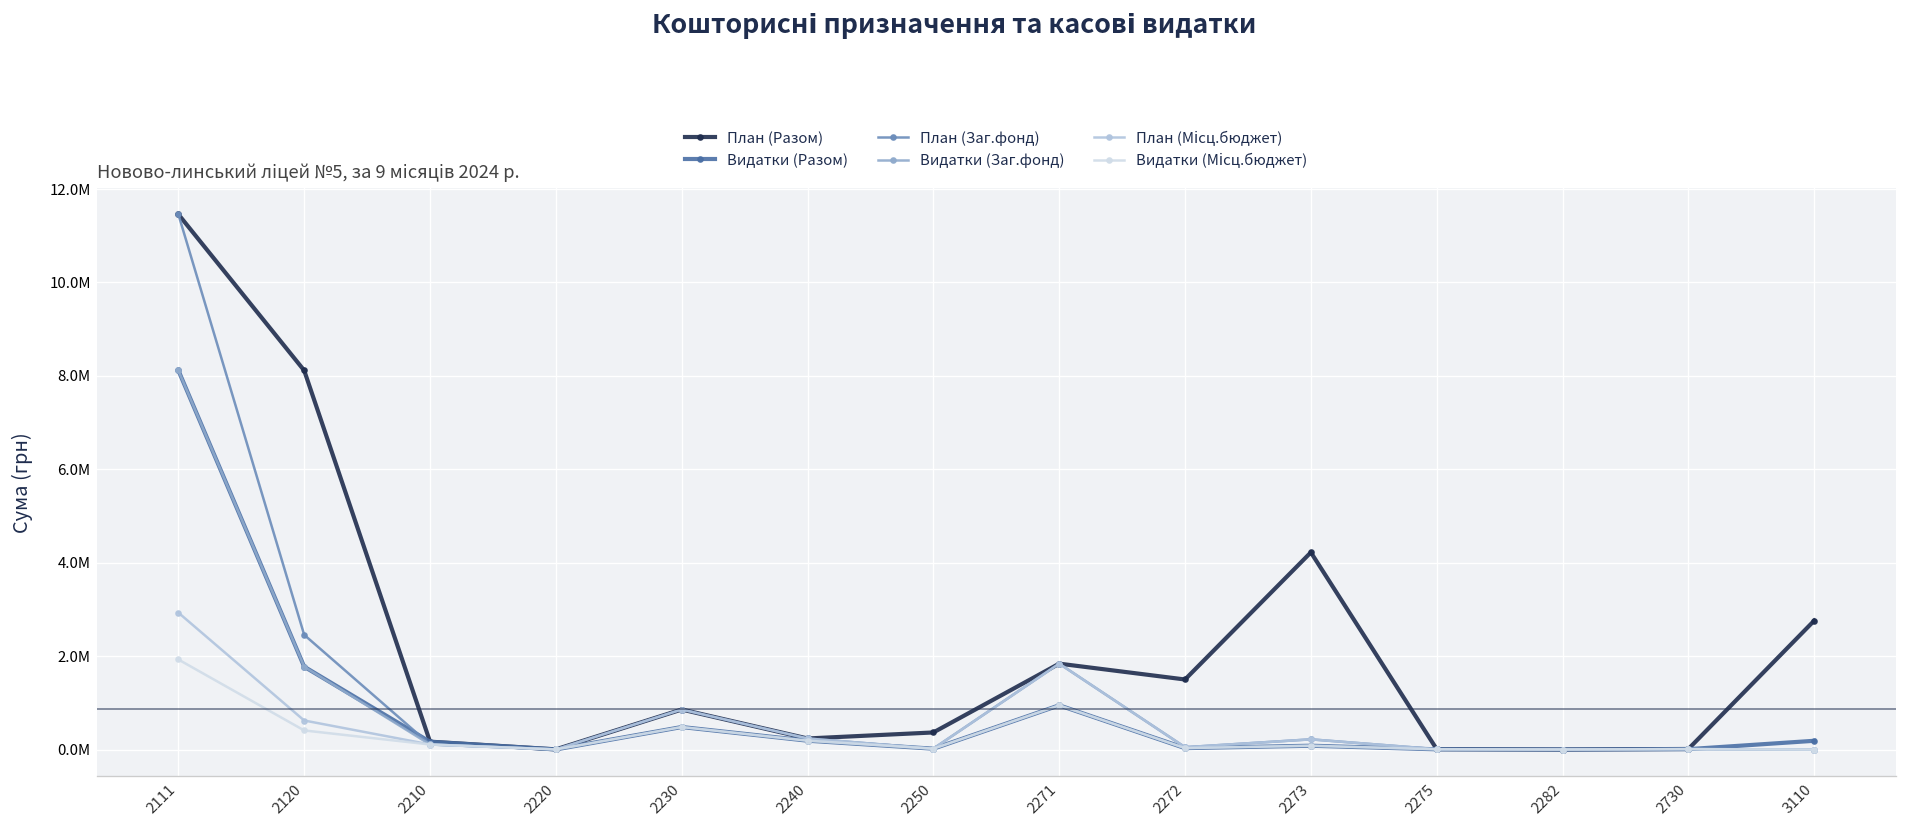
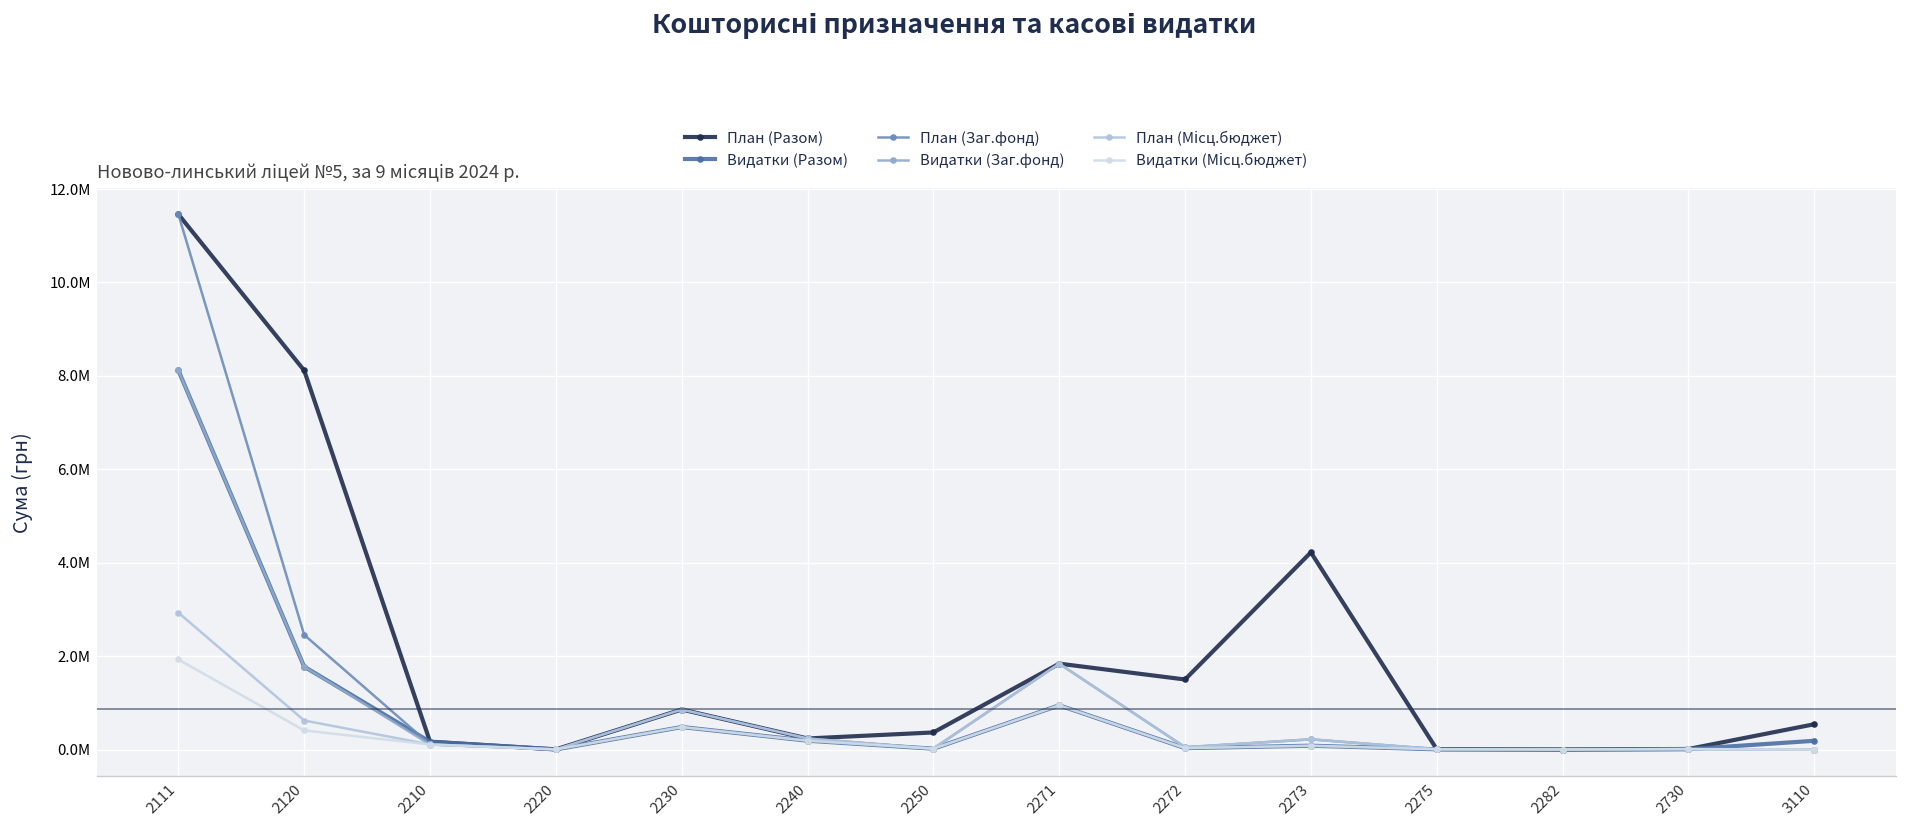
  {
    "План (Разом)": {
      "2120": 8100000,
      "2250": 400000,
      "2272": 1500000,
      "2273": 4200000,
-     "3110": 2800000
+     "3110": 500000
    }
  }
